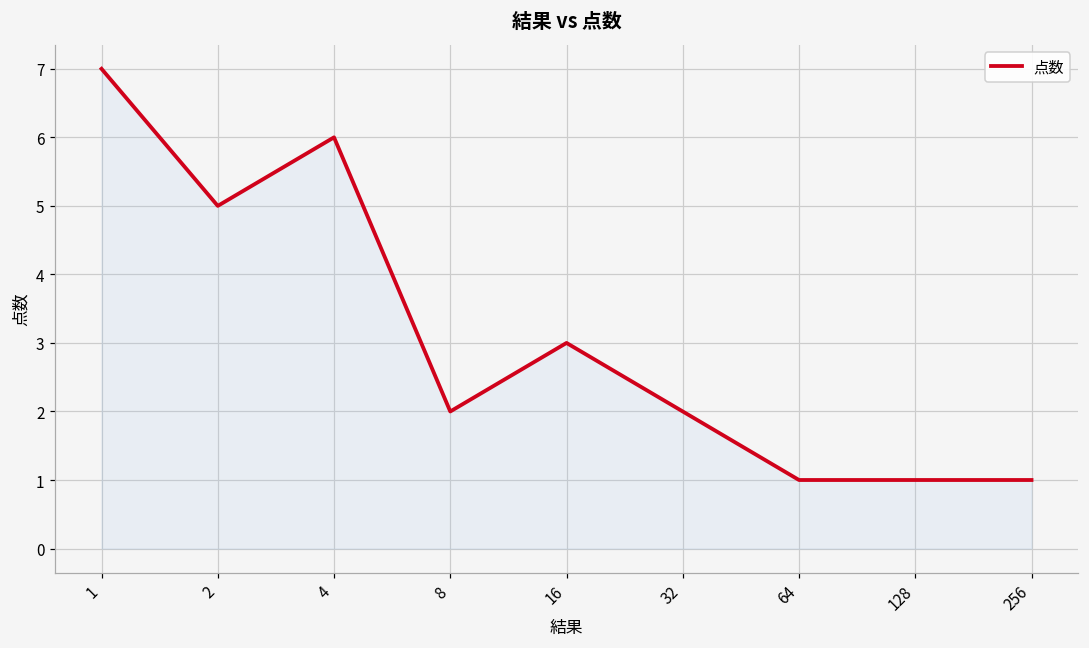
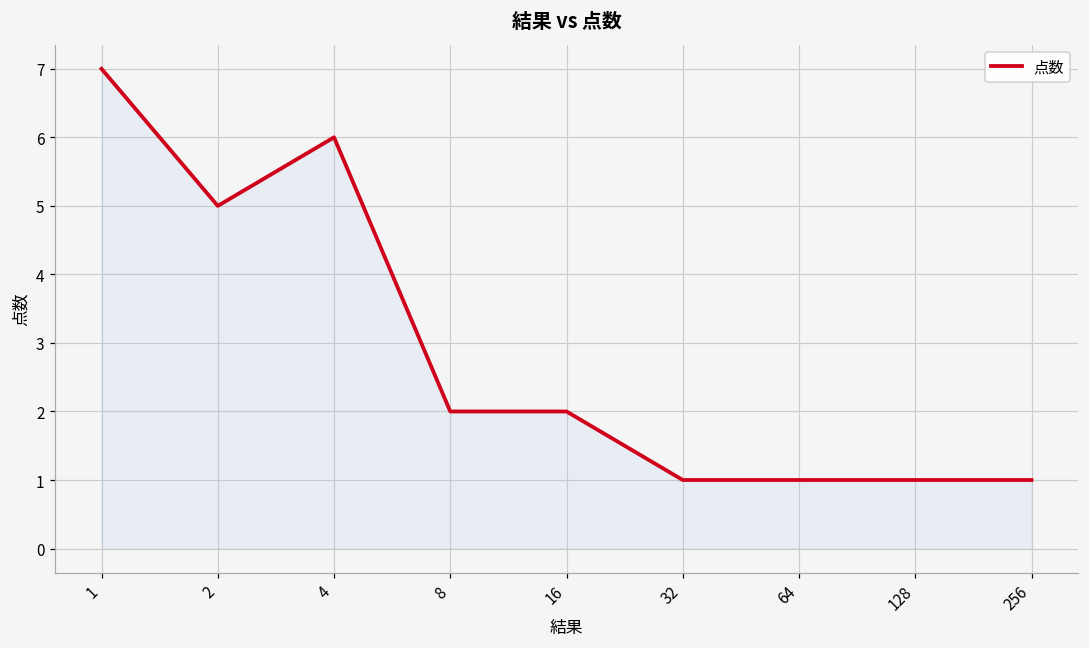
  {
    "1": 7,
    "2": 5,
    "4": 6,
    "8": 2,
-   "16": 3,
-   "32": 2,
+   "16": 2,
+   "32": 1,
    "64": 1,
    "128": 1,
    "256": 1
  }
